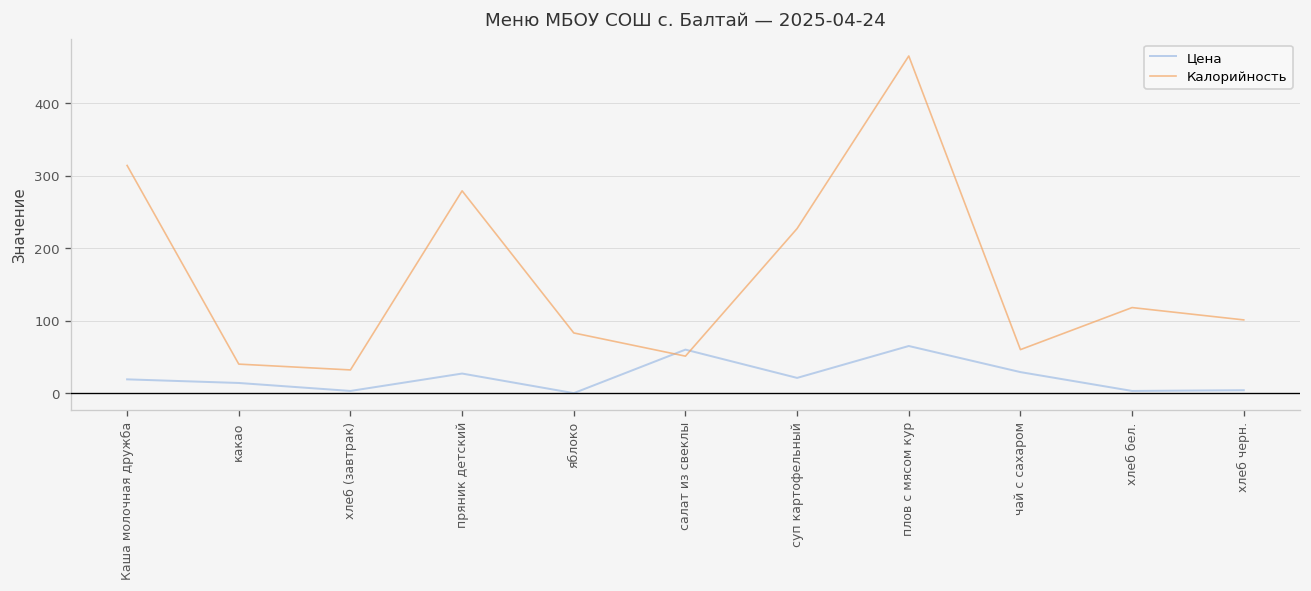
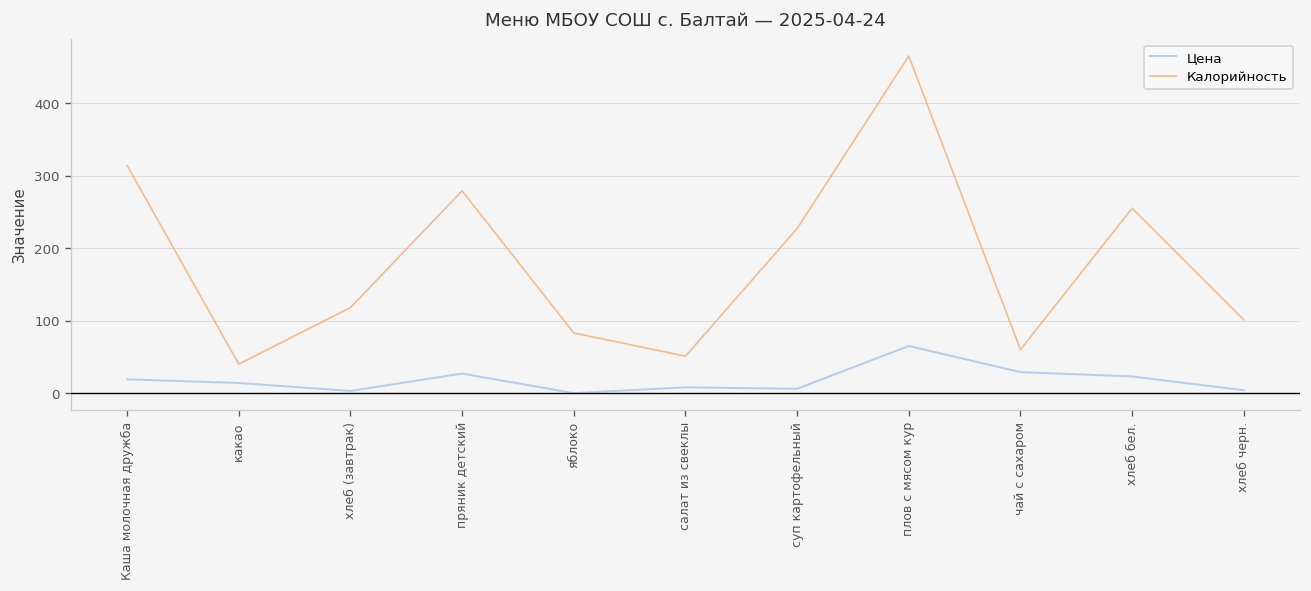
  {
    "Цена": {
      "Каша молочная дружба": 20,
      "какао": 10,
      "хлеб (завтрак)": 0,
      "пряник детский": 30,
      "яблоко": 0,
-     "салат из свеклы": 60,
-     "суп картофельный": 20,
+     "салат из свеклы": 10,
+     "суп картофельный": 10,
      "плов с мясом кур": 70,
      "чай с сахаром": 30,
-     "хлеб бел.": 0,
+     "хлеб бел.": 20,
      "хлеб черн.": 0
    },
    "Калорийность": {
      "Каша молочная дружба": 310,
      "какао": 40,
-     "хлеб (завтрак)": 30,
+     "хлеб (завтрак)": 120,
      "пряник детский": 280,
      "яблоко": 80,
      "салат из свеклы": 50,
      "суп картофельный": 230,
      "плов с мясом кур": 470,
      "чай с сахаром": 60,
-     "хлеб бел.": 120,
+     "хлеб бел.": 260,
      "хлеб черн.": 100
    }
  }
